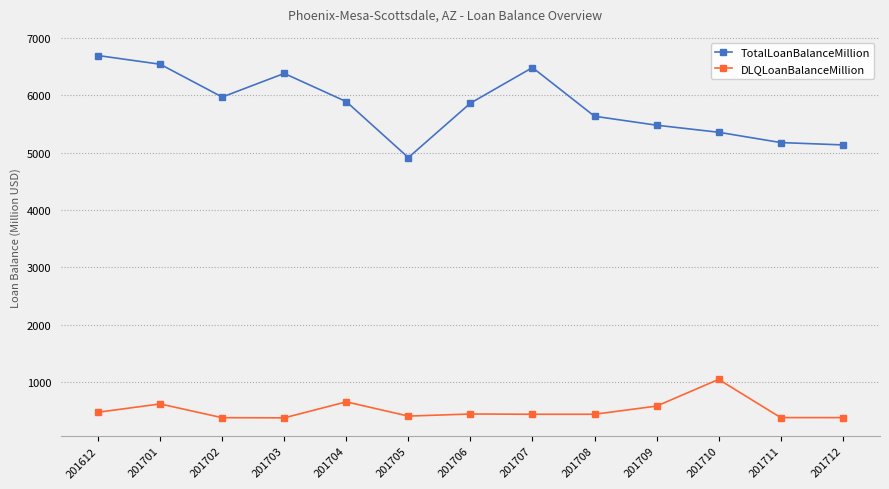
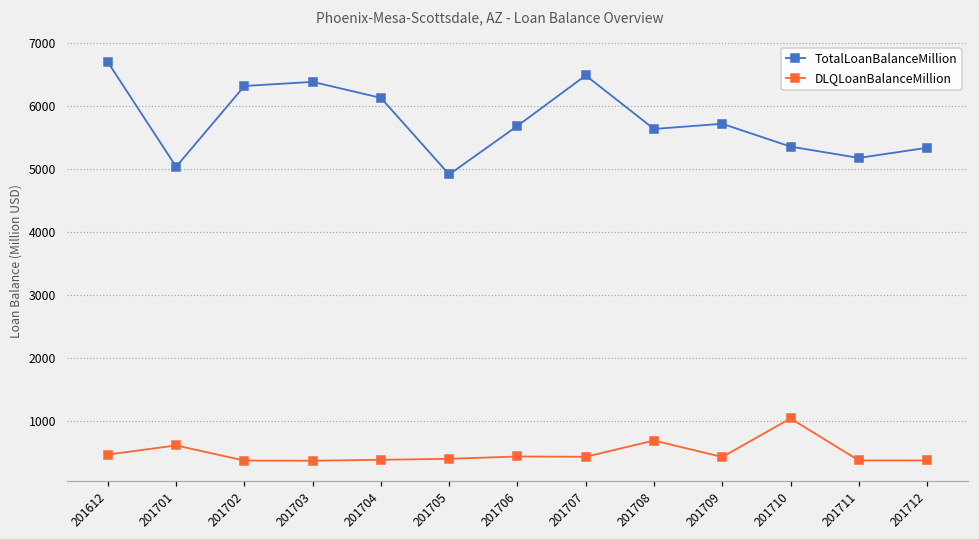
  {
    "TotalLoanBalanceMillion": {
      "201612": 6700,
-     "201701": 6500,
-     "201702": 6000,
+     "201701": 5000,
+     "201702": 6300,
      "201703": 6400,
-     "201704": 5900,
+     "201704": 6100,
      "201705": 4900,
-     "201706": 5900,
+     "201706": 5700,
      "201707": 6500,
      "201708": 5600,
-     "201709": 5500,
+     "201709": 5700,
      "201710": 5400,
      "201711": 5200,
-     "201712": 5100
+     "201712": 5300
    },
    "DLQLoanBalanceMillion": {
      "201612": 500,
      "201701": 600,
      "201702": 400,
      "201703": 400,
-     "201704": 700,
+     "201704": 400,
      "201705": 400,
      "201706": 400,
      "201707": 400,
-     "201708": 400,
-     "201709": 600,
+     "201708": 700,
+     "201709": 400,
      "201710": 1000,
      "201711": 400,
      "201712": 400
    }
  }
